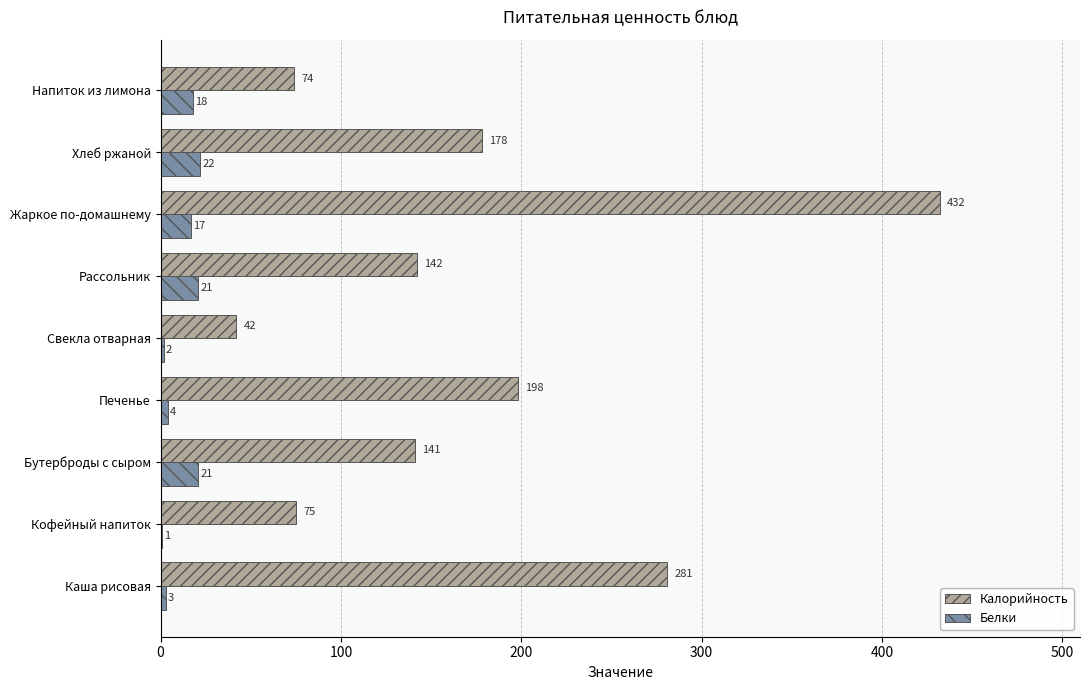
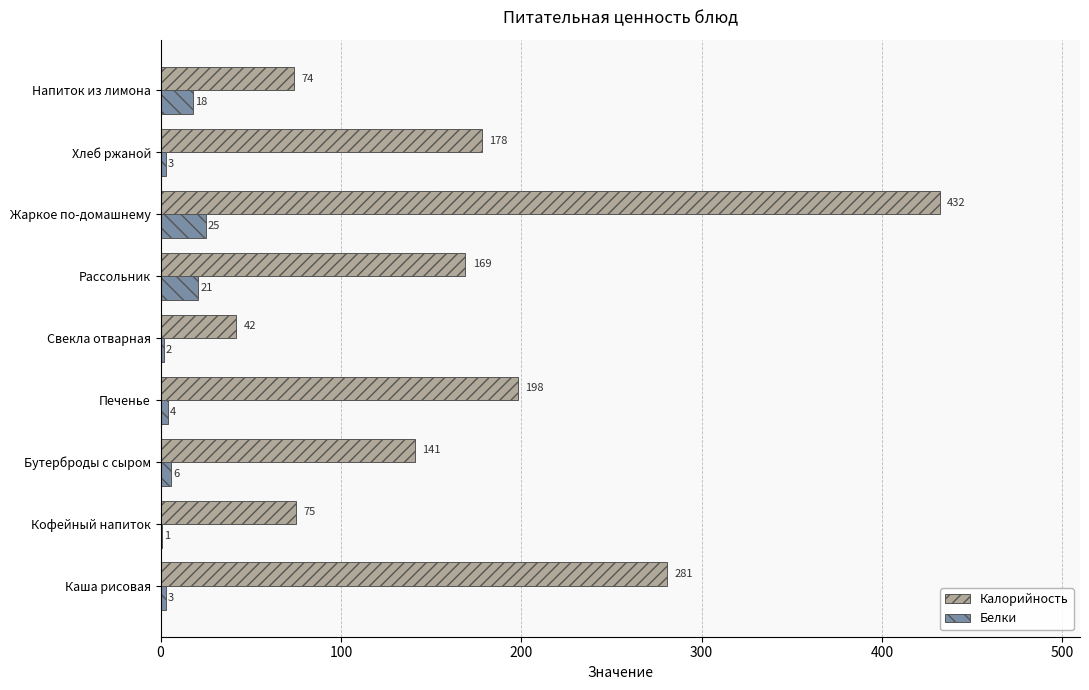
  {
    "Калорийность": {
      "Напиток из лимона": 74,
      "Хлеб ржаной": 178,
      "Жаркое по-домашнему": 432,
-     "Рассольник": 142,
+     "Рассольник": 169,
      "Свекла отварная": 42,
      "Печенье": 198,
      "Бутерброды с сыром": 141,
      "Кофейный напиток": 75,
      "Каша рисовая": 281
    },
    "Белки": {
      "Напиток из лимона": 18,
-     "Хлеб ржаной": 22,
-     "Жаркое по-домашнему": 17,
+     "Хлеб ржаной": 3,
+     "Жаркое по-домашнему": 25,
      "Рассольник": 21,
      "Свекла отварная": 2,
      "Печенье": 4,
-     "Бутерброды с сыром": 21,
+     "Бутерброды с сыром": 6,
      "Кофейный напиток": 1,
      "Каша рисовая": 3
    }
  }
